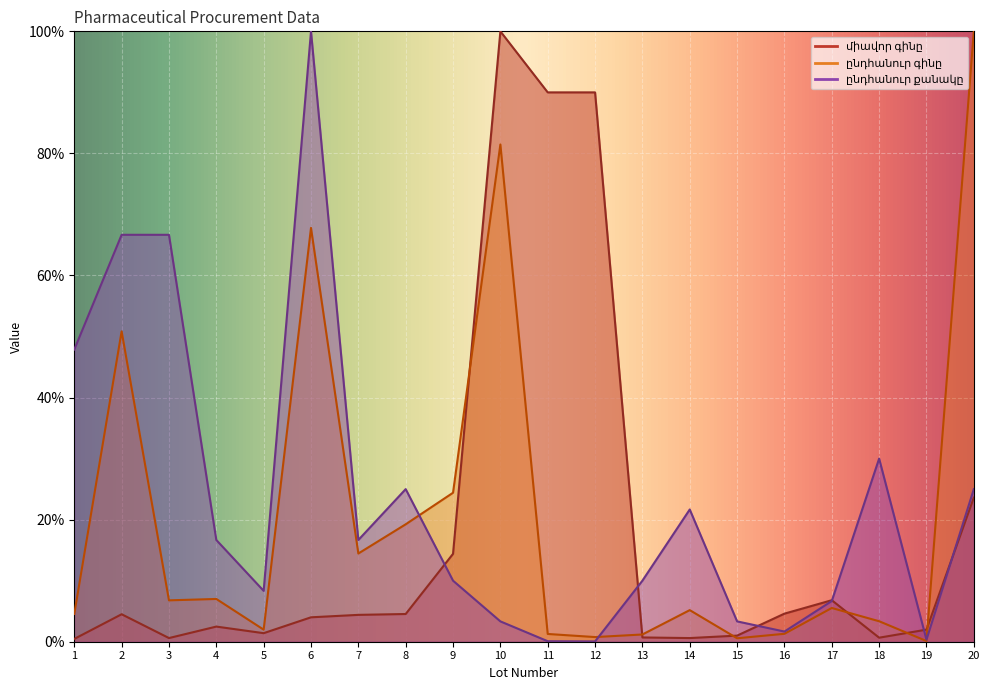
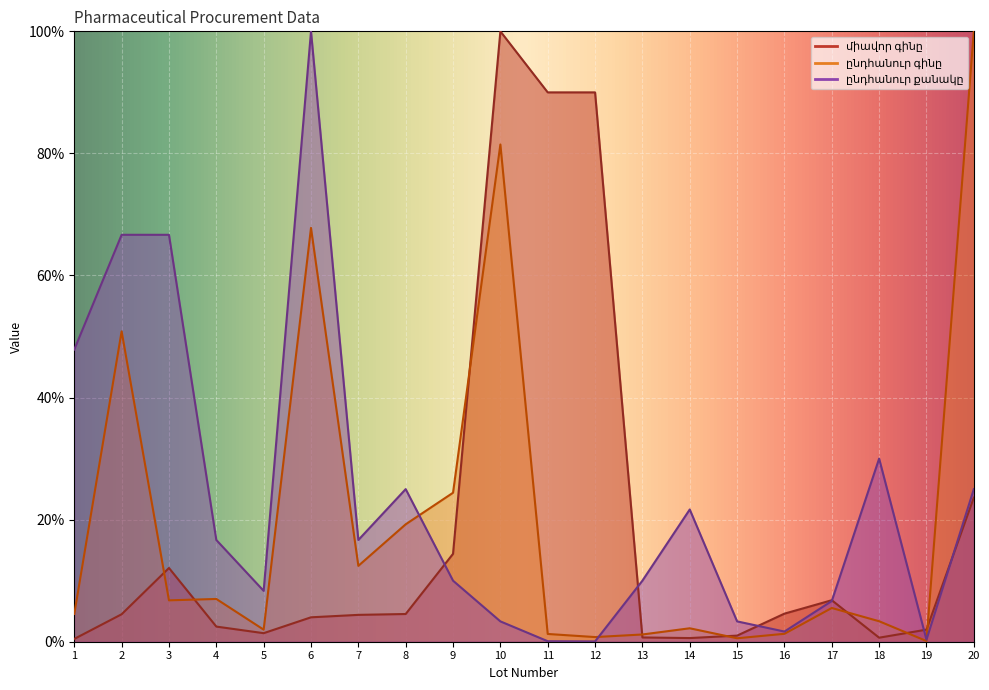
  {
    "միավոր գինը": {
      "1": "0%",
      "2": "5%",
-     "3": "1%",
+     "3": "12%",
      "4": "2%",
      "5": "1%",
      "6": "4%",
      "7": "4%",
      "8": "5%",
      "9": "14%",
      "10": "100%",
      "11": "90%",
      "12": "90%",
      "13": "1%",
      "14": "1%",
      "15": "1%",
      "16": "5%",
      "18": "1%",
      "19": "2%",
      "20": "24%"
    },
    "ընդհանուր գինը": {
      "1": "5%",
      "2": "51%",
      "3": "7%",
      "4": "7%",
      "5": "2%",
      "6": "68%",
-     "7": "14%",
+     "7": "12%",
      "8": "19%",
      "9": "24%",
      "10": "81%",
      "11": "1%",
      "12": "1%",
      "13": "1%",
-     "14": "5%",
+     "14": "2%",
      "15": "1%",
      "17": "6%",
      "18": "3%",
      "20": "100%"
    },
    "ընդհանուր քանակը": {
      "1": "48%",
      "2": "67%",
      "3": "67%",
      "4": "17%",
      "5": "8%",
      "6": "100%",
      "7": "17%",
      "8": "25%",
      "9": "10%",
      "10": "3%",
      "11": "0%",
      "12": "0%",
      "13": "10%",
      "14": "22%",
      "15": "3%",
      "18": "30%",
      "20": "25%"
    }
  }
